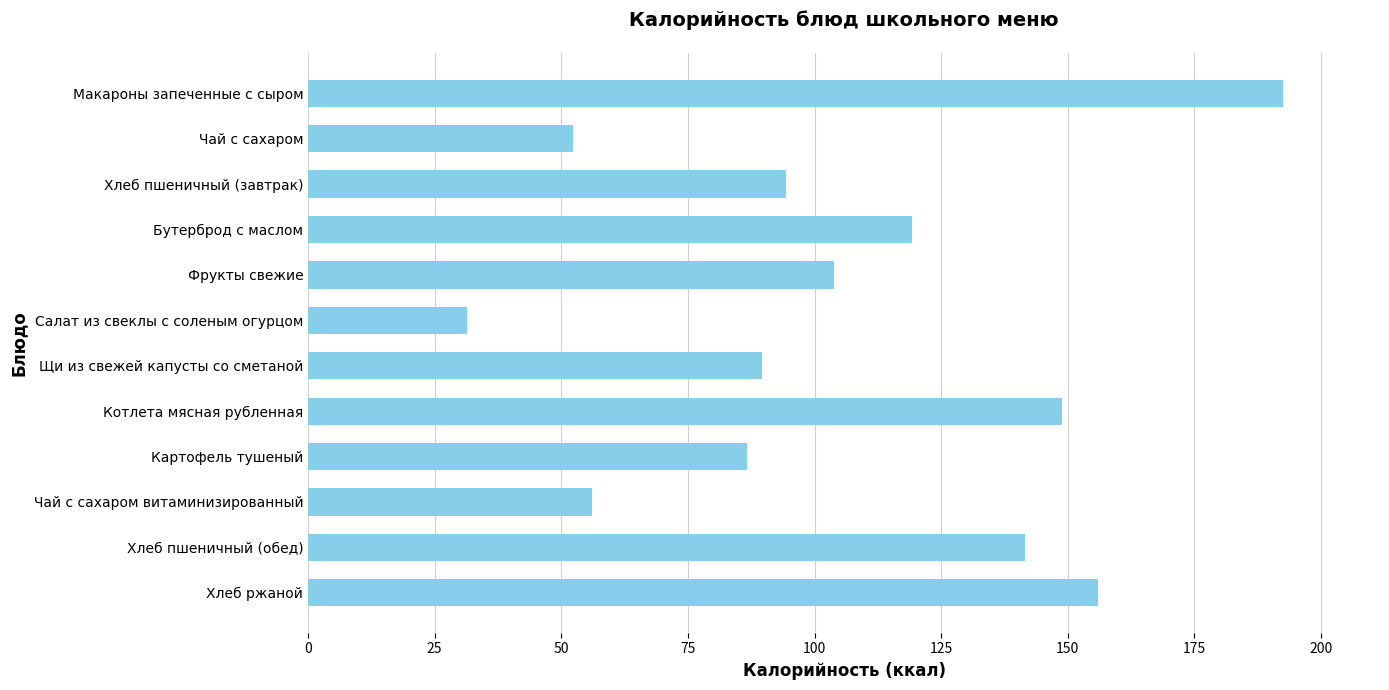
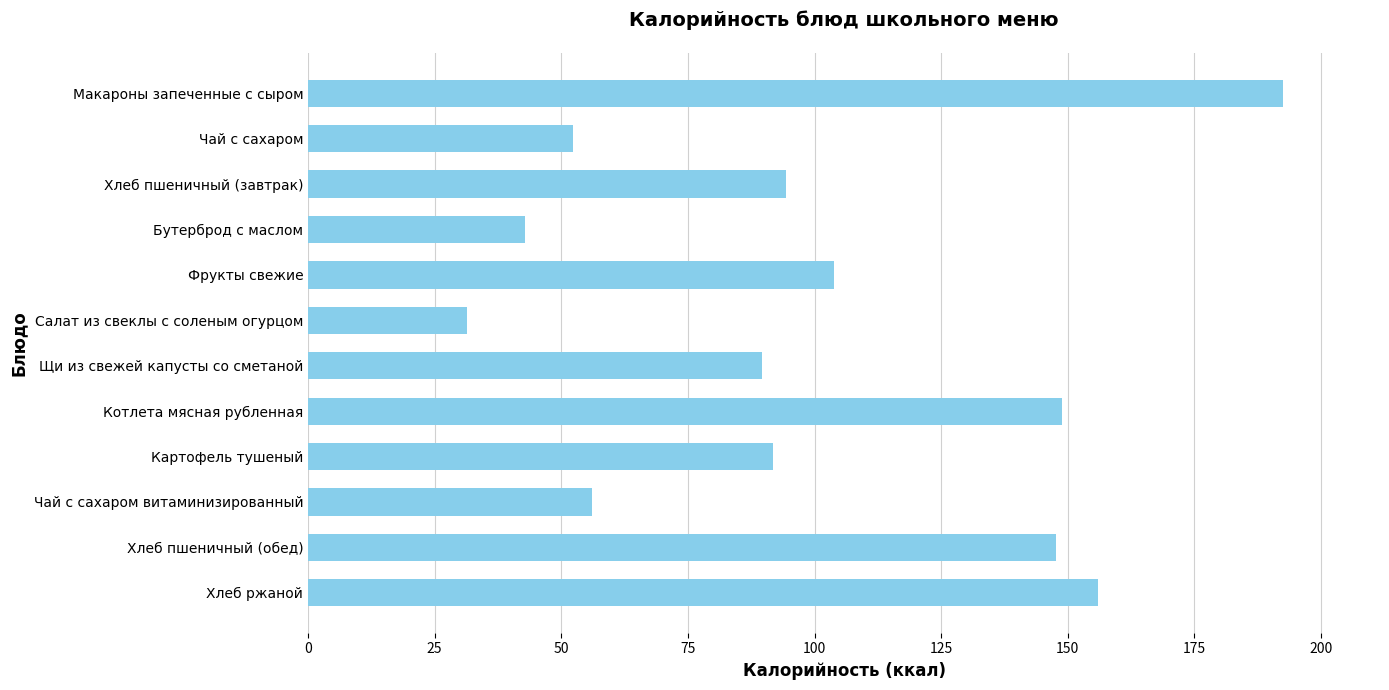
  {
    "Макароны запеченные с сыром": 192,
    "Чай с сахаром": 52,
    "Хлеб пшеничный (завтрак)": 94,
-   "Бутерброд с маслом": 119,
+   "Бутерброд с маслом": 43,
    "Фрукты свежие": 104,
    "Салат из свеклы с соленым огурцом": 31,
    "Щи из свежей капусты со сметаной": 90,
    "Котлета мясная рубленная": 149,
-   "Картофель тушеный": 87,
+   "Картофель тушеный": 92,
    "Чай с сахаром витаминизированный": 56,
-   "Хлеб пшеничный (обед)": 142,
+   "Хлеб пшеничный (обед)": 148,
    "Хлеб ржаной": 156
  }
